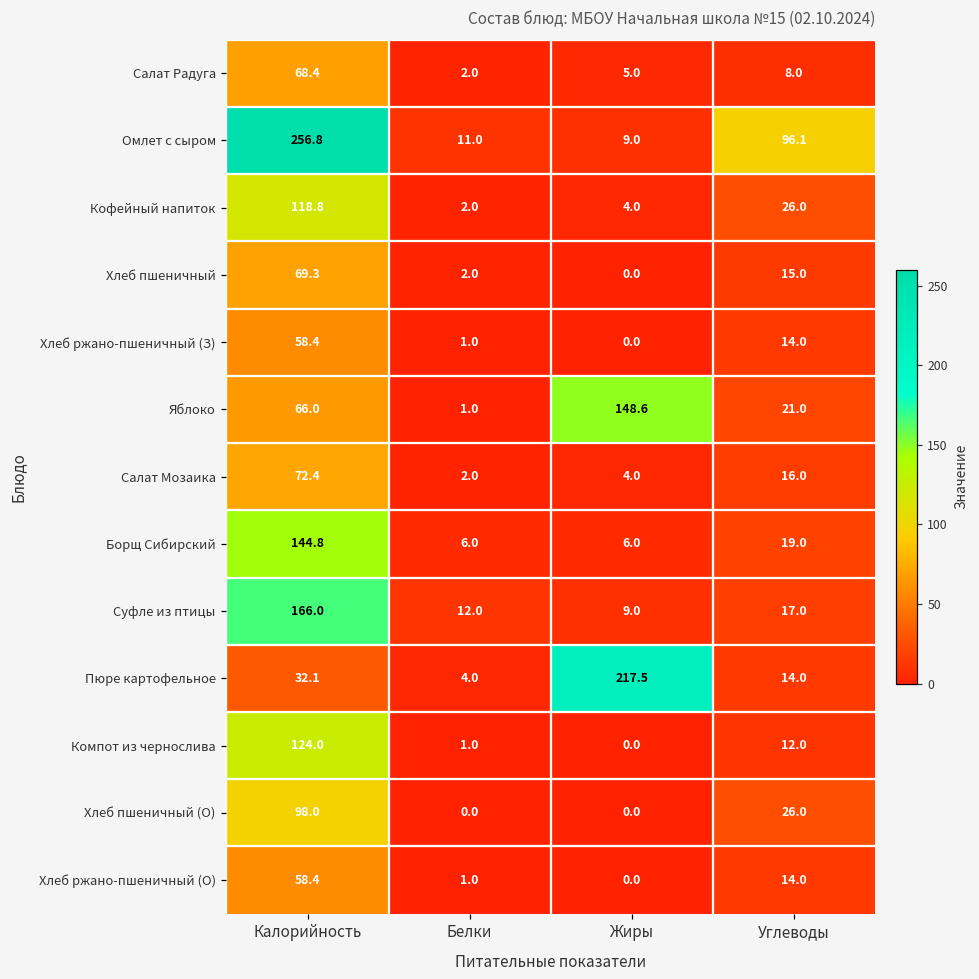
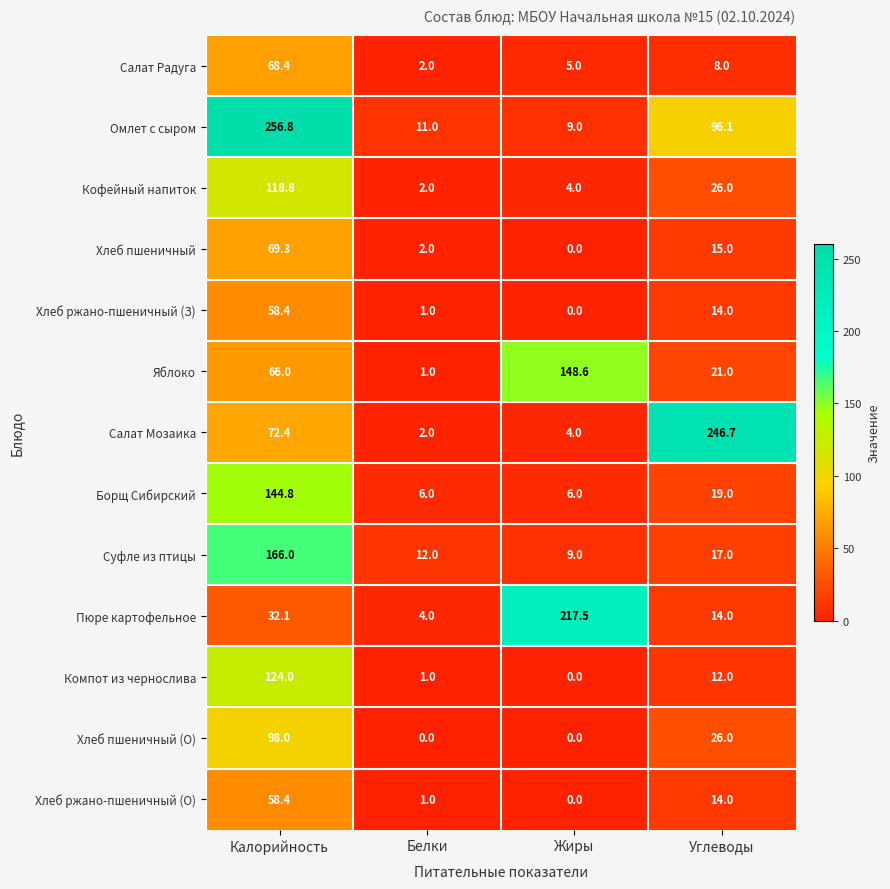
  {
    "Салат Радуга": {
      "Калорийность": 68.4,
      "Белки": 2.0,
      "Жиры": 5.0,
      "Углеводы": 8.0
    },
    "Омлет с сыром": {
      "Калорийность": 256.8,
      "Белки": 11.0,
      "Жиры": 9.0,
      "Углеводы": 96.1
    },
    "Кофейный напиток": {
      "Калорийность": 118.8,
      "Белки": 2.0,
      "Жиры": 4.0,
      "Углеводы": 26.0
    },
    "Хлеб пшеничный": {
      "Калорийность": 69.3,
      "Белки": 2.0,
      "Жиры": 0.0,
      "Углеводы": 15.0
    },
    "Хлеб ржано-пшеничный (З)": {
      "Калорийность": 58.4,
      "Белки": 1.0,
      "Жиры": 0.0,
      "Углеводы": 14.0
    },
    "Яблоко": {
      "Калорийность": 66.0,
      "Белки": 1.0,
      "Жиры": 148.6,
      "Углеводы": 21.0
    },
    "Салат Мозаика": {
      "Калорийность": 72.4,
      "Белки": 2.0,
      "Жиры": 4.0,
-     "Углеводы": 16.0
+     "Углеводы": 246.7
    },
    "Борщ Сибирский": {
      "Калорийность": 144.8,
      "Белки": 6.0,
      "Жиры": 6.0,
      "Углеводы": 19.0
    },
    "Суфле из птицы": {
      "Калорийность": 166.0,
      "Белки": 12.0,
      "Жиры": 9.0,
      "Углеводы": 17.0
    },
    "Пюре картофельное": {
      "Калорийность": 32.1,
      "Белки": 4.0,
      "Жиры": 217.5,
      "Углеводы": 14.0
    },
    "Компот из чернослива": {
      "Калорийность": 124.0,
      "Белки": 1.0,
      "Жиры": 0.0,
      "Углеводы": 12.0
    },
    "Хлеб пшеничный (О)": {
      "Калорийность": 98.0,
      "Белки": 0.0,
      "Жиры": 0.0,
      "Углеводы": 26.0
    },
    "Хлеб ржано-пшеничный (О)": {
      "Калорийность": 58.4,
      "Белки": 1.0,
      "Жиры": 0.0,
      "Углеводы": 14.0
    }
  }
